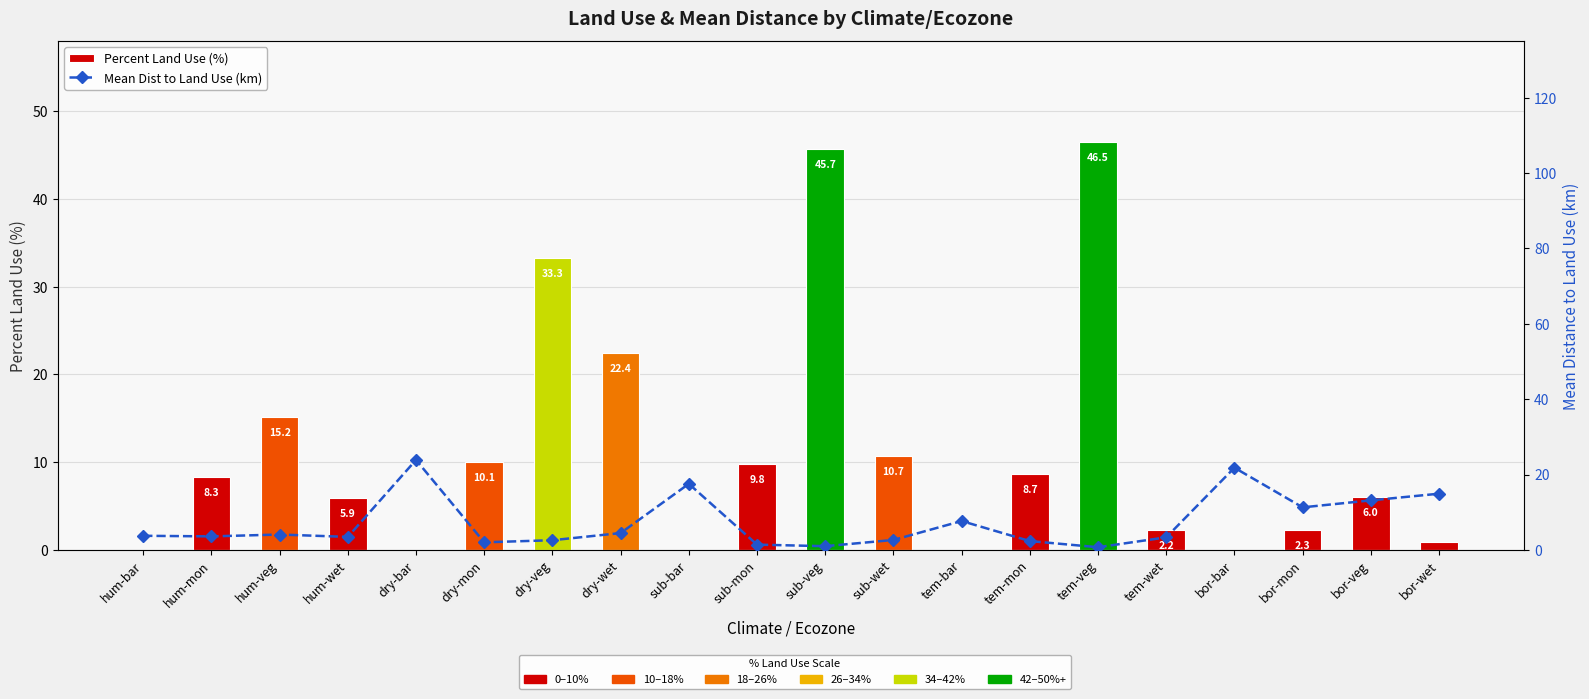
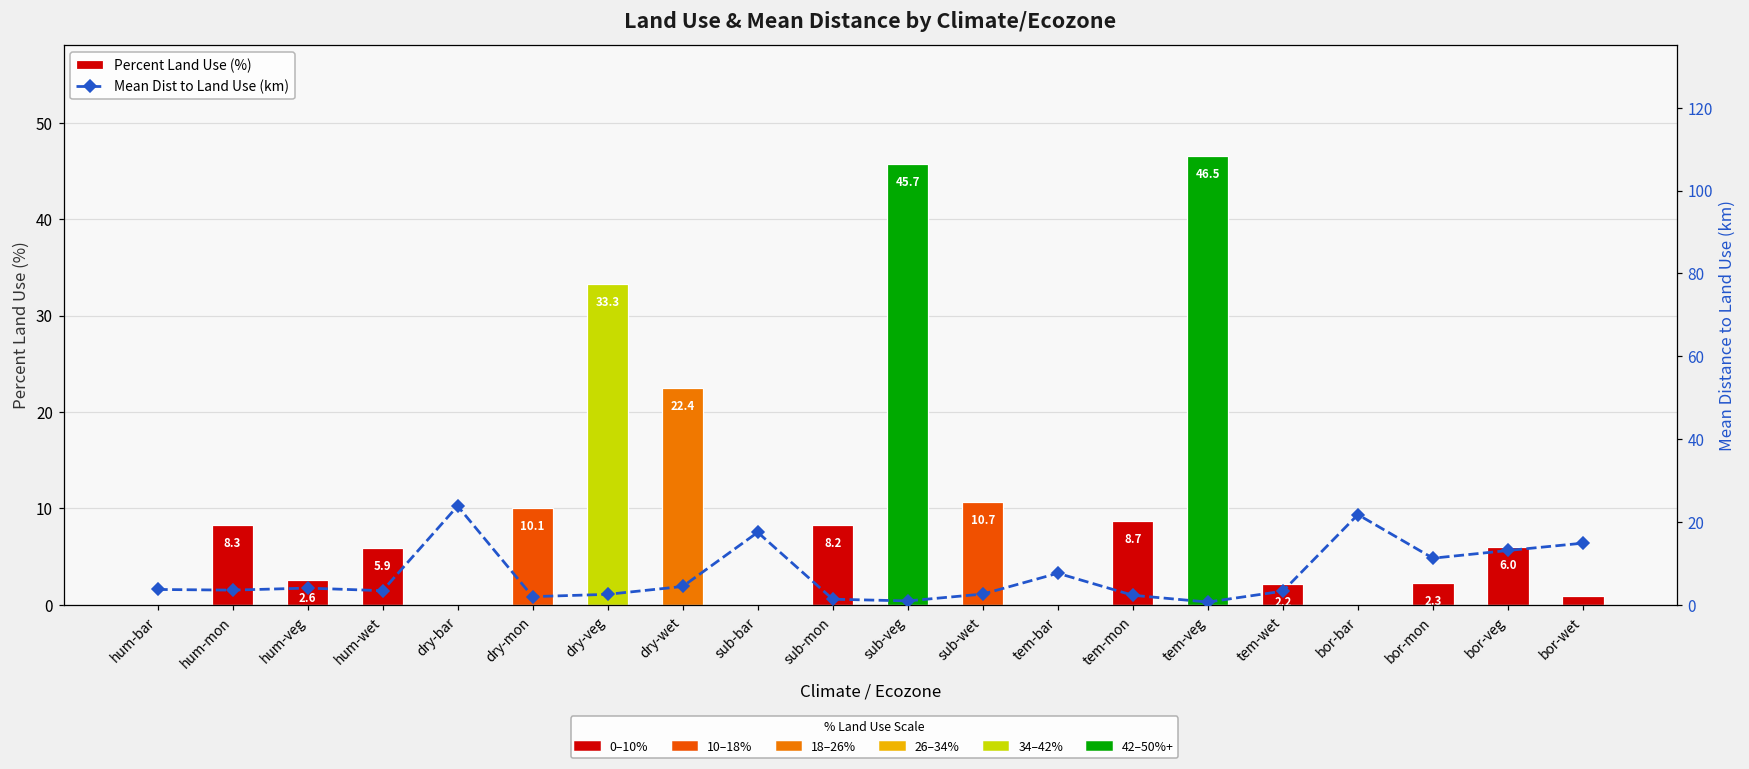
  {
    "Percent Land Use (%)": {
      "hum-mon": 8.3,
-     "hum-veg": 15.2,
+     "hum-veg": 2.6,
      "hum-wet": 5.9,
      "dry-mon": 10.1,
      "dry-veg": 33.3,
      "dry-wet": 22.4,
-     "sub-mon": 9.8,
+     "sub-mon": 8.2,
      "sub-veg": 45.7,
      "sub-wet": 10.7,
      "tem-mon": 8.7,
      "tem-veg": 46.5,
      "tem-wet": 2.2,
      "bor-mon": 2.3,
      "bor-veg": 6.0
    }
  }
